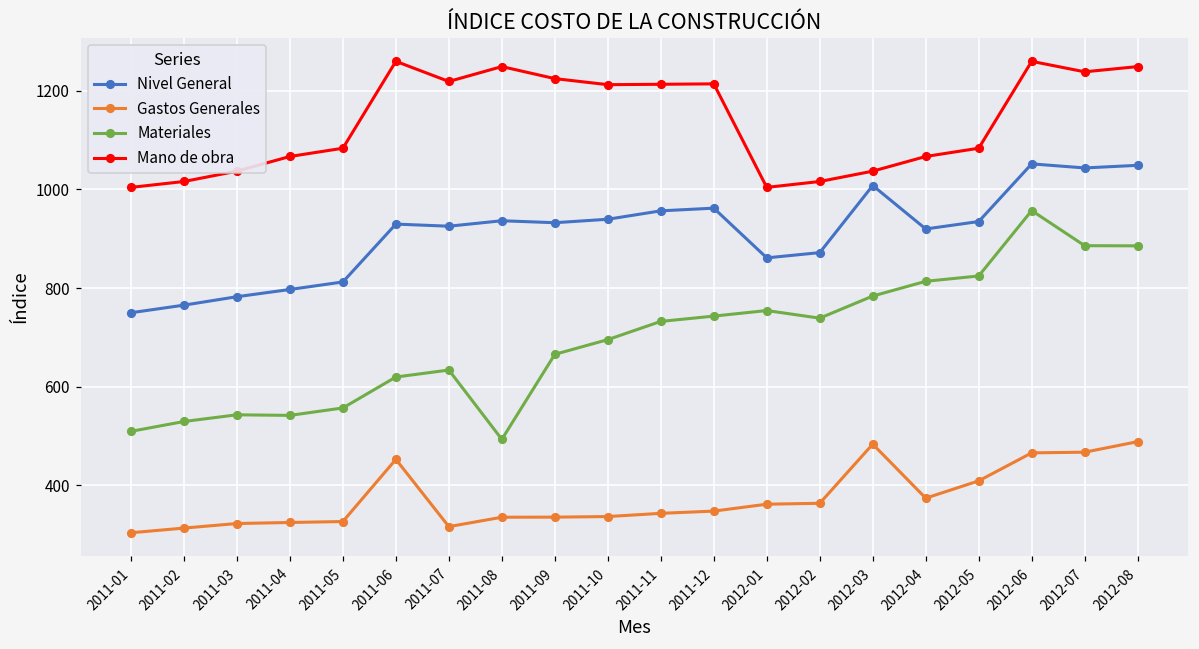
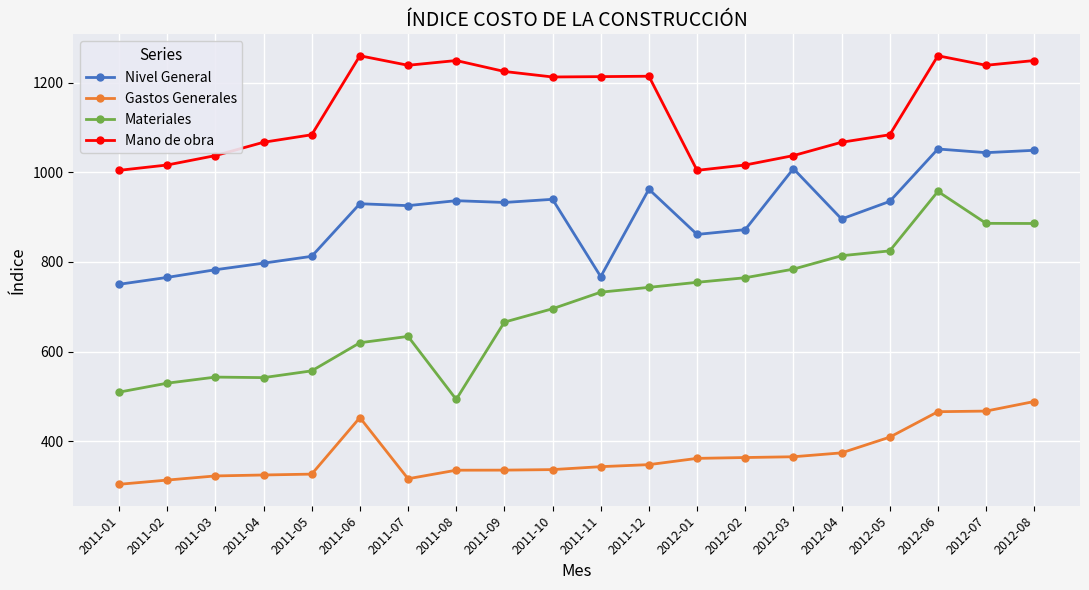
  {
    "Nivel General": {
      "2011-01": 750,
      "2011-02": 770,
      "2011-03": 780,
      "2011-04": 800,
      "2011-05": 810,
      "2011-06": 930,
      "2011-07": 930,
      "2011-08": 940,
      "2011-09": 930,
      "2011-10": 940,
-     "2011-11": 960,
+     "2011-11": 770,
      "2011-12": 960,
      "2012-01": 860,
      "2012-02": 870,
      "2012-03": 1010,
-     "2012-04": 920,
+     "2012-04": 900,
      "2012-05": 930,
      "2012-06": 1050,
      "2012-07": 1040,
      "2012-08": 1050
    },
    "Gastos Generales": {
      "2011-01": 300,
      "2011-02": 310,
      "2011-03": 320,
      "2011-04": 320,
      "2011-05": 330,
      "2011-06": 450,
      "2011-07": 320,
      "2011-08": 340,
      "2011-09": 340,
      "2011-10": 340,
      "2011-11": 340,
      "2011-12": 350,
      "2012-01": 360,
      "2012-02": 360,
-     "2012-03": 480,
+     "2012-03": 370,
      "2012-04": 370,
      "2012-05": 410,
      "2012-06": 470,
      "2012-07": 470,
      "2012-08": 490
    },
    "Materiales": {
      "2011-01": 510,
      "2011-02": 530,
      "2011-03": 540,
      "2011-04": 540,
      "2011-05": 560,
      "2011-06": 620,
      "2011-07": 630,
      "2011-08": 490,
      "2011-09": 670,
      "2011-10": 700,
      "2011-11": 730,
      "2011-12": 740,
      "2012-01": 750,
-     "2012-02": 740,
+     "2012-02": 760,
      "2012-03": 780,
      "2012-04": 810,
      "2012-05": 820,
      "2012-06": 960,
      "2012-07": 890,
      "2012-08": 890
    },
    "Mano de obra": {
      "2011-01": 1000,
      "2011-02": 1020,
      "2011-03": 1040,
      "2011-04": 1070,
      "2011-05": 1080,
      "2011-06": 1260,
-     "2011-07": 1220,
+     "2011-07": 1240,
      "2011-08": 1250,
      "2011-09": 1220,
      "2011-10": 1210,
      "2011-11": 1210,
      "2011-12": 1210,
      "2012-01": 1000,
      "2012-02": 1020,
      "2012-03": 1040,
      "2012-04": 1070,
      "2012-05": 1080,
      "2012-06": 1260,
      "2012-07": 1240,
      "2012-08": 1250
    }
  }
